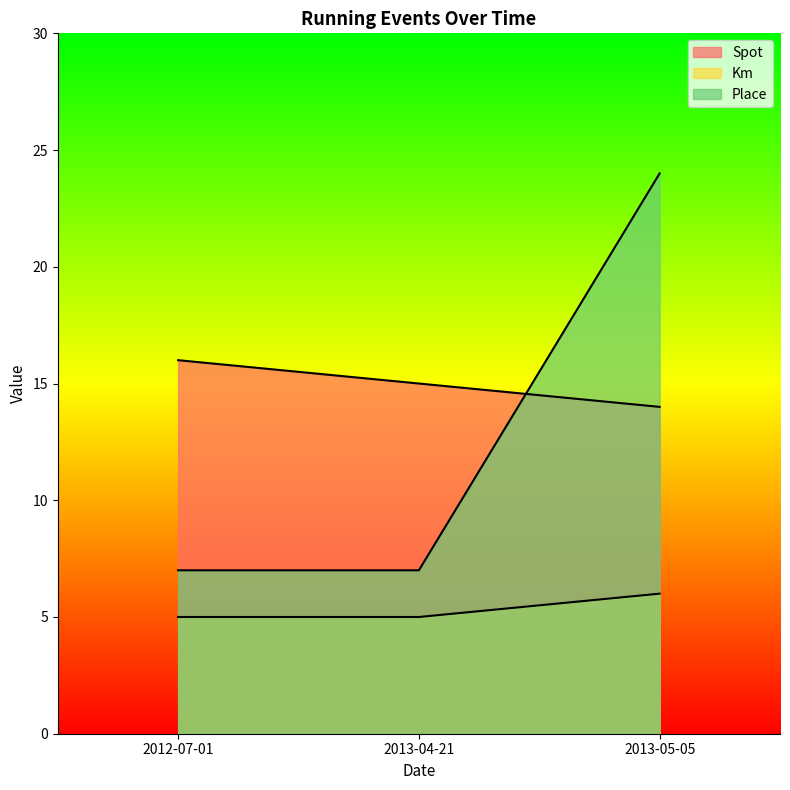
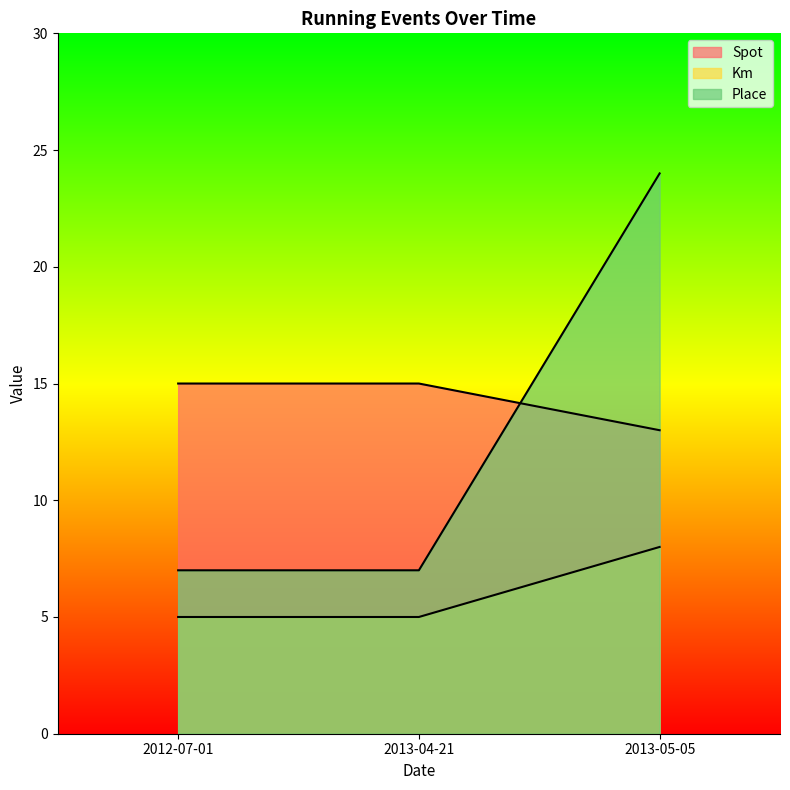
  {
    "Spot": {
-     "2012-07-01": 16,
+     "2012-07-01": 15,
      "2013-04-21": 15,
-     "2013-05-05": 14
+     "2013-05-05": 13
    },
    "Km": {
      "2012-07-01": 5,
      "2013-04-21": 5,
-     "2013-05-05": 6
+     "2013-05-05": 8
    },
    "Place": {
      "2012-07-01": 7,
      "2013-04-21": 7,
      "2013-05-05": 24
    }
  }
